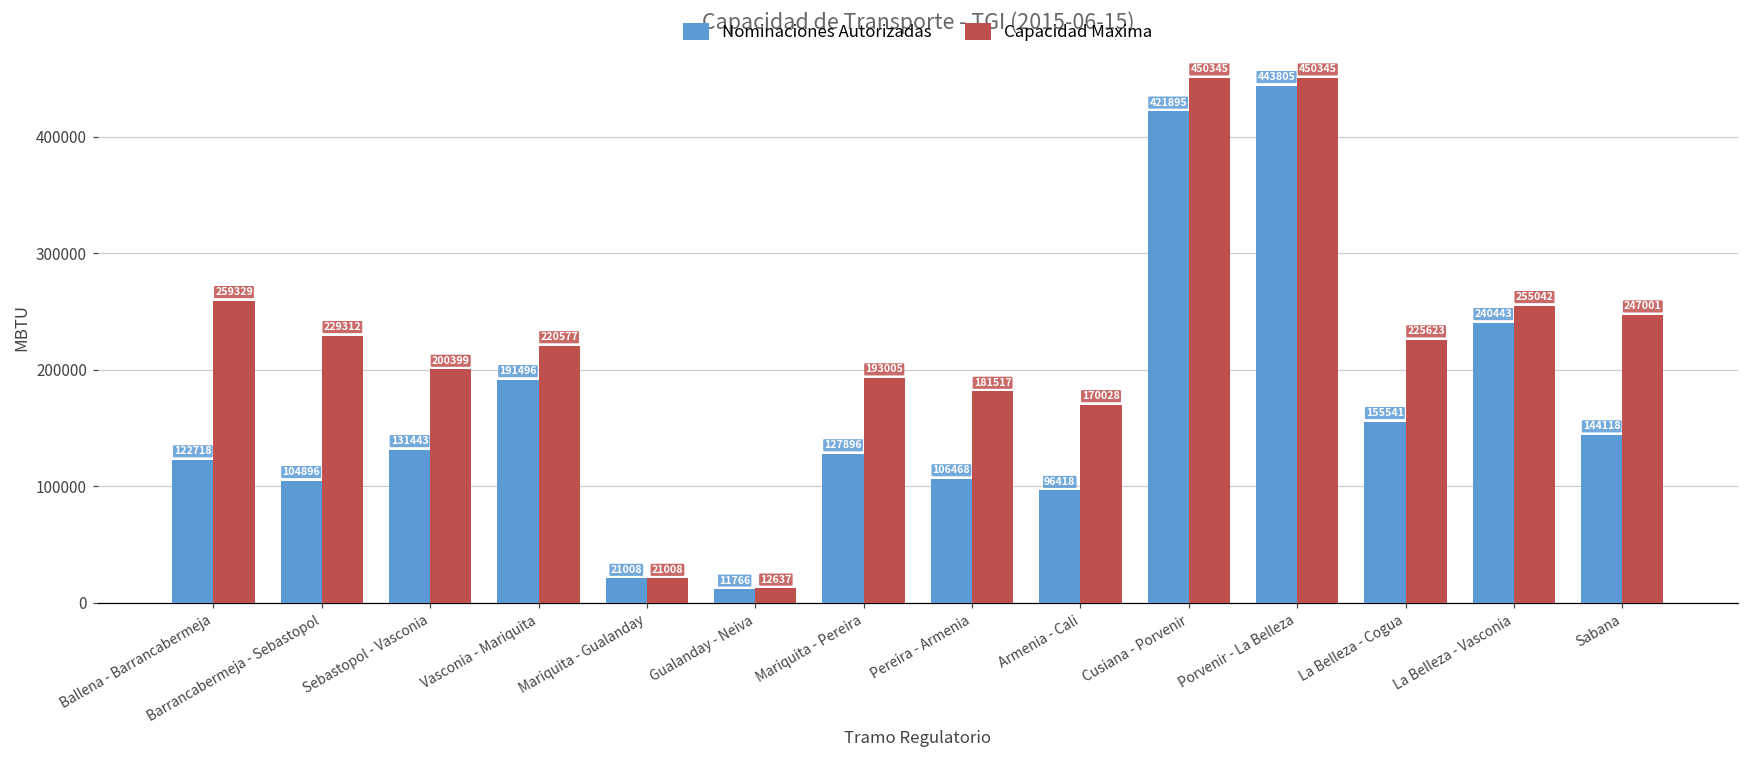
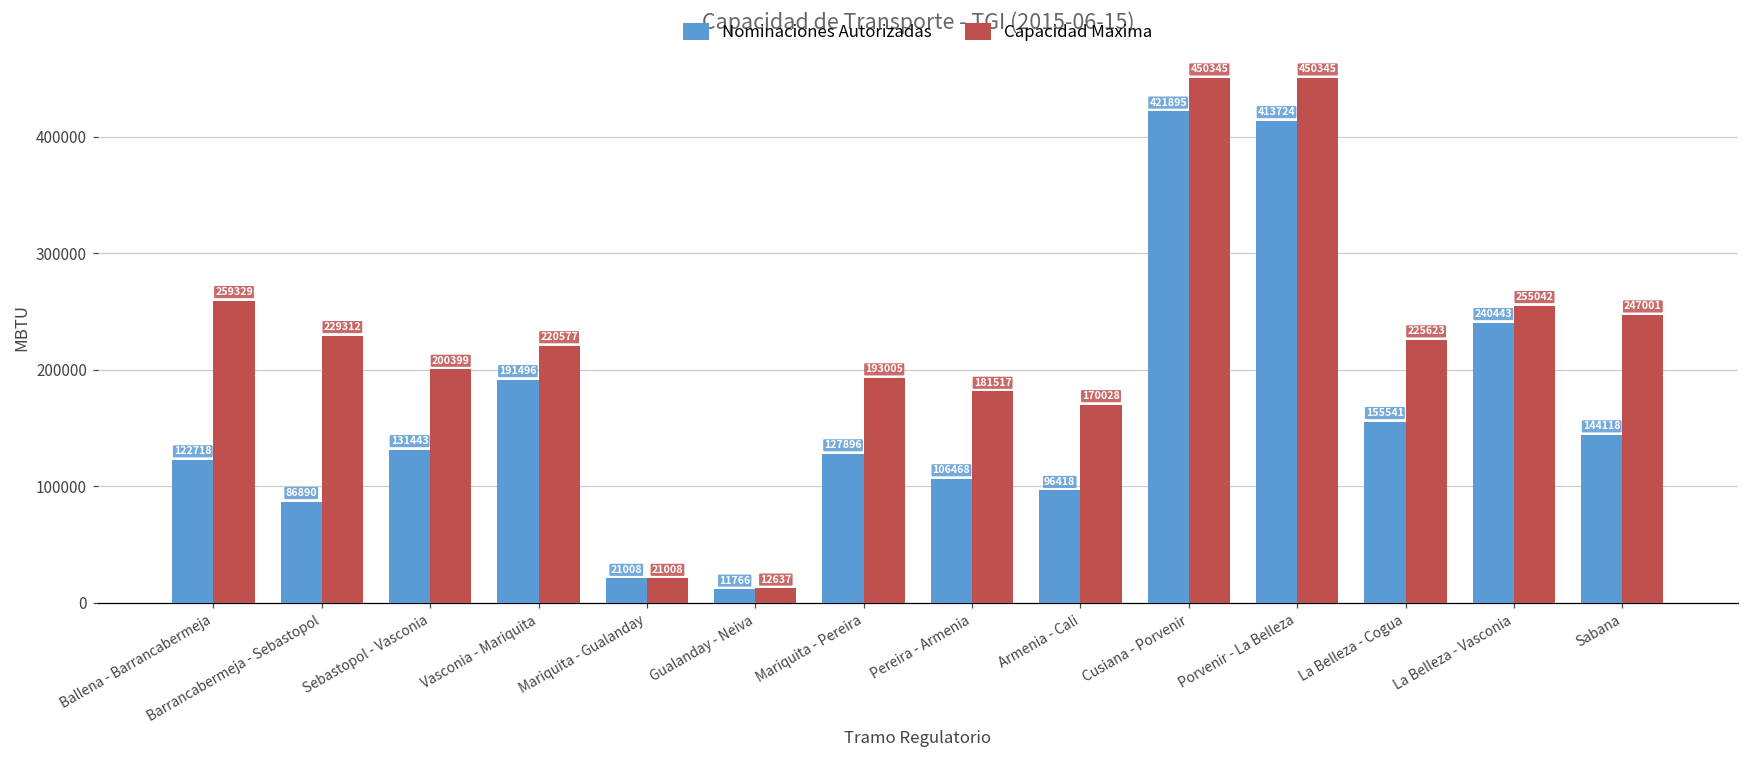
  {
    "Nominaciones Autorizadas": {
-     "Barrancabermeja - Sebastopol": 104896,
-     "Porvenir - La Belleza": 443805
+     "Barrancabermeja - Sebastopol": 86890,
+     "Porvenir - La Belleza": 413724
    }
  }
